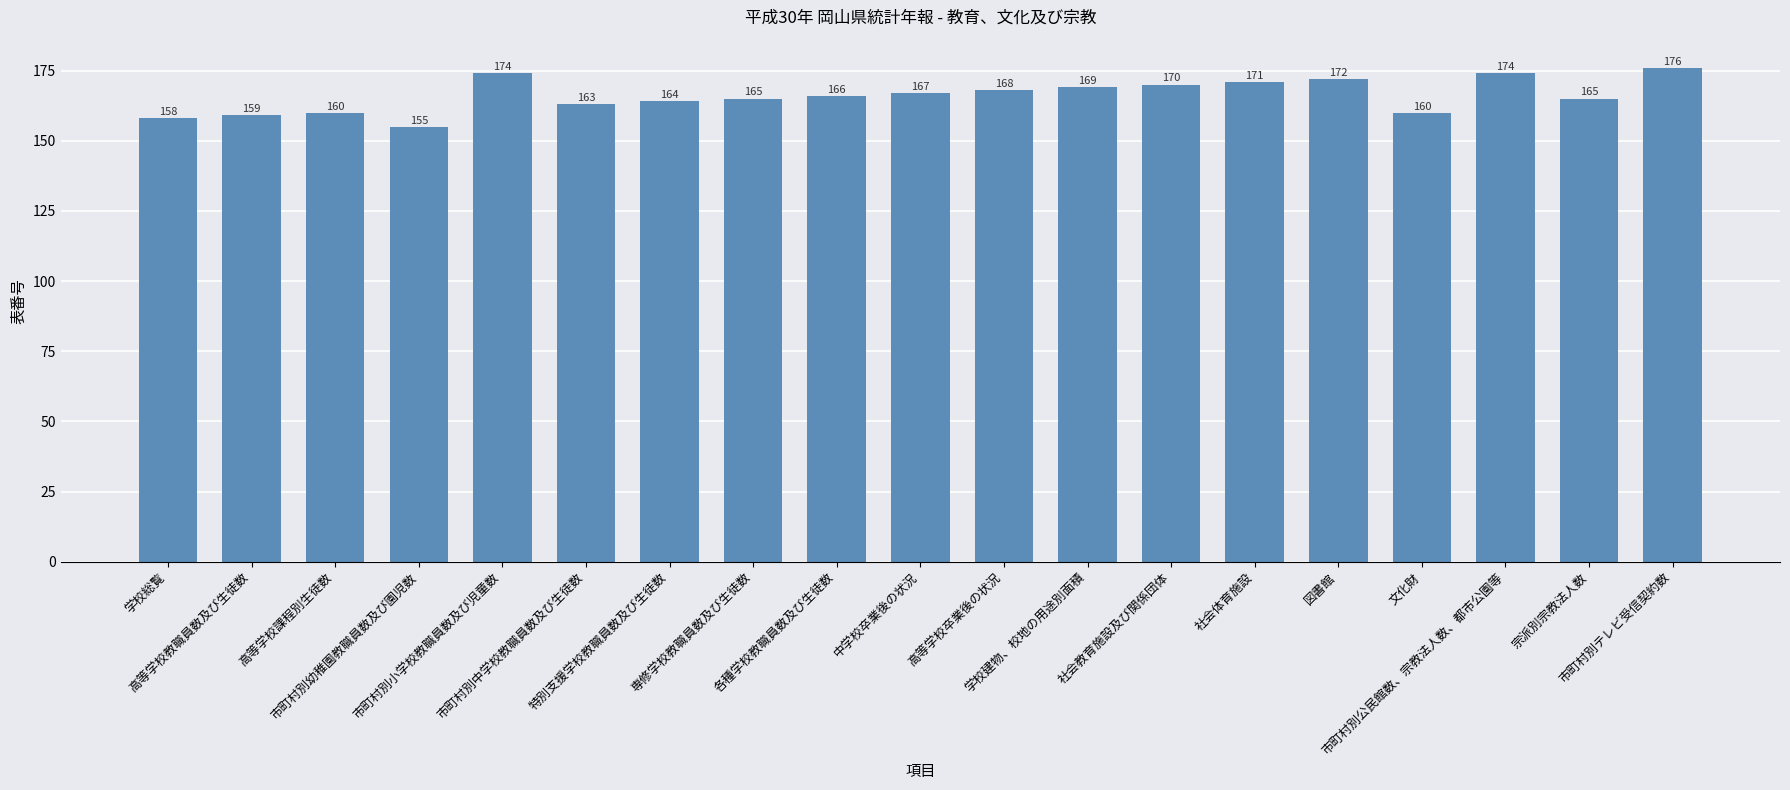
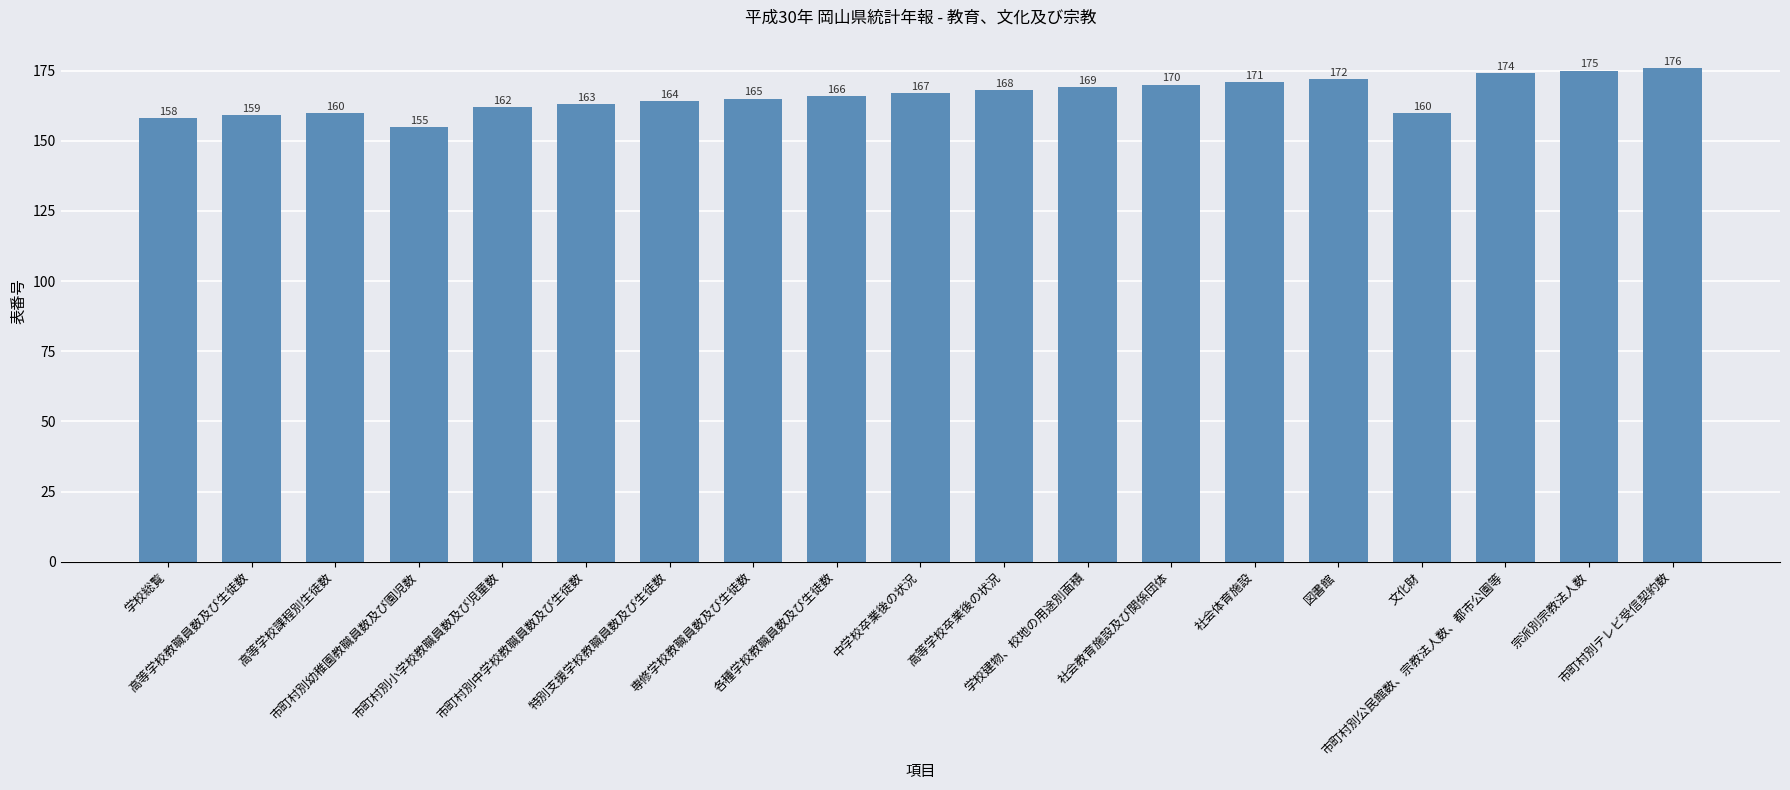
  {
    "学校総覧": 158,
    "高等学校教職員数及び生徒数": 159,
    "高等学校課程別生徒数": 160,
    "市町村別幼稚園教職員数及び園児数": 155,
-   "市町村別小学校教職員数及び児童数": 174,
+   "市町村別小学校教職員数及び児童数": 162,
    "市町村別中学校教職員数及び生徒数": 163,
    "特別支援学校教職員数及び生徒数": 164,
    "専修学校教職員数及び生徒数": 165,
    "各種学校教職員数及び生徒数": 166,
    "中学校卒業後の状況": 167,
    "高等学校卒業後の状況": 168,
    "学校建物、校地の用途別面積": 169,
    "社会教育施設及び関係団体": 170,
    "社会体育施設": 171,
    "図書館": 172,
    "文化財": 160,
    "市町村別公民館数、宗教法人数、都市公園等": 174,
-   "宗派別宗教法人数": 165,
+   "宗派別宗教法人数": 175,
    "市町村別テレビ受信契約数": 176
  }
